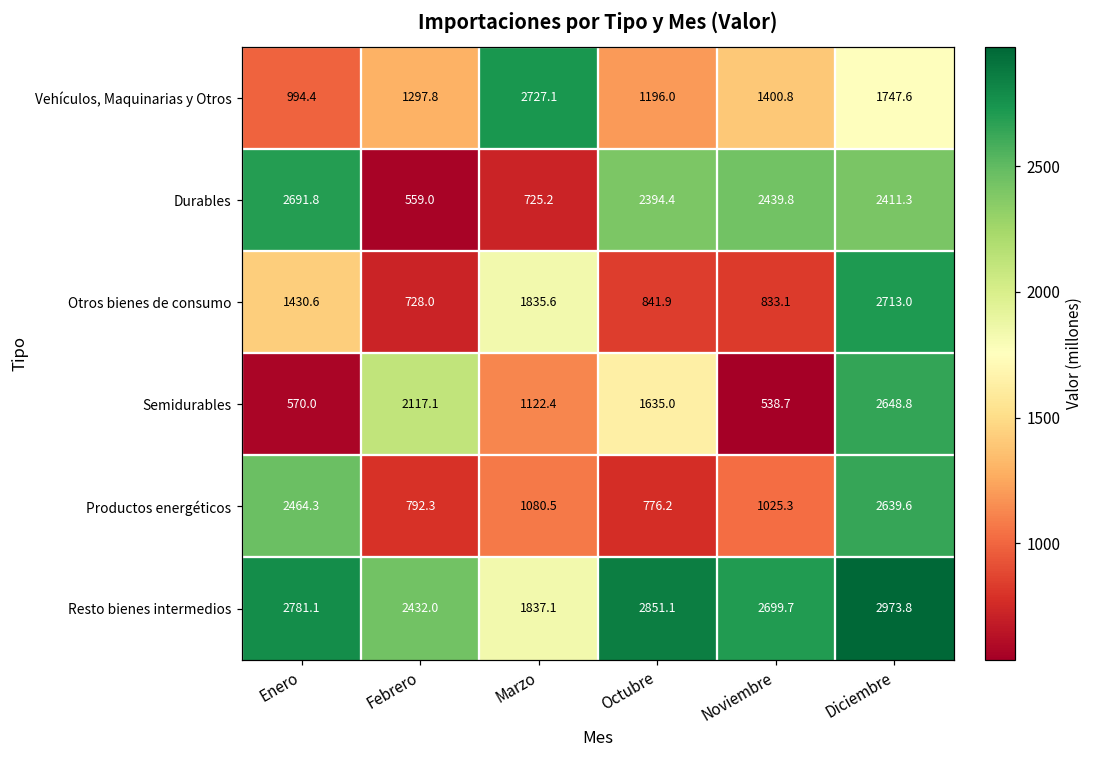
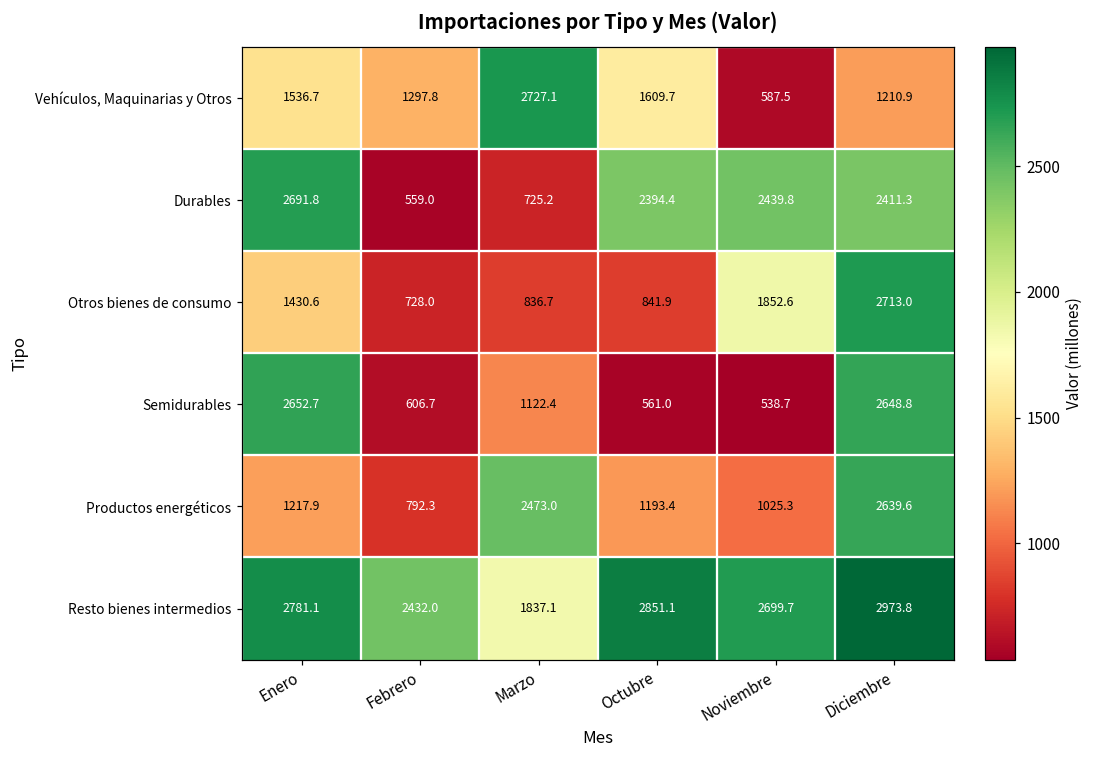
  {
    "Vehículos, Maquinarias y Otros": {
-     "Enero": 994.4,
+     "Enero": 1536.7,
      "Febrero": 1297.8,
      "Marzo": 2727.1,
-     "Octubre": 1196.0,
-     "Noviembre": 1400.8,
-     "Diciembre": 1747.6
+     "Octubre": 1609.7,
+     "Noviembre": 587.5,
+     "Diciembre": 1210.9
    },
    "Durables": {
      "Enero": 2691.8,
      "Febrero": 559.0,
      "Marzo": 725.2,
      "Octubre": 2394.4,
      "Noviembre": 2439.8,
      "Diciembre": 2411.3
    },
    "Otros bienes de consumo": {
      "Enero": 1430.6,
      "Febrero": 728.0,
-     "Marzo": 1835.6,
+     "Marzo": 836.7,
      "Octubre": 841.9,
-     "Noviembre": 833.1,
+     "Noviembre": 1852.6,
      "Diciembre": 2713.0
    },
    "Semidurables": {
-     "Enero": 570.0,
-     "Febrero": 2117.1,
+     "Enero": 2652.7,
+     "Febrero": 606.7,
      "Marzo": 1122.4,
-     "Octubre": 1635.0,
+     "Octubre": 561.0,
      "Noviembre": 538.7,
      "Diciembre": 2648.8
    },
    "Productos energéticos": {
-     "Enero": 2464.3,
+     "Enero": 1217.9,
      "Febrero": 792.3,
-     "Marzo": 1080.5,
-     "Octubre": 776.2,
+     "Marzo": 2473.0,
+     "Octubre": 1193.4,
      "Noviembre": 1025.3,
      "Diciembre": 2639.6
    },
    "Resto bienes intermedios": {
      "Enero": 2781.1,
      "Febrero": 2432.0,
      "Marzo": 1837.1,
      "Octubre": 2851.1,
      "Noviembre": 2699.7,
      "Diciembre": 2973.8
    }
  }
